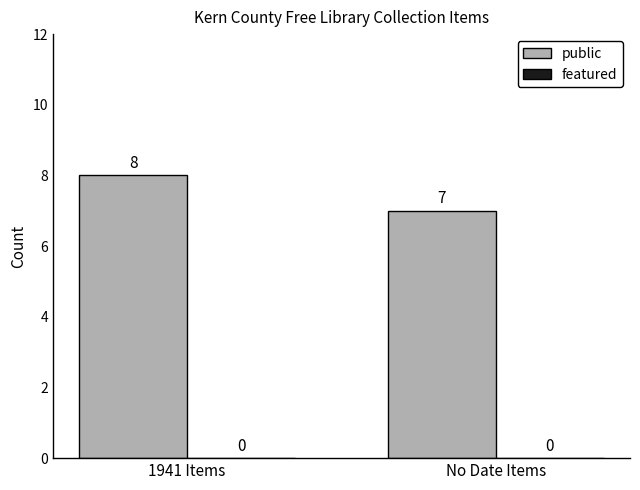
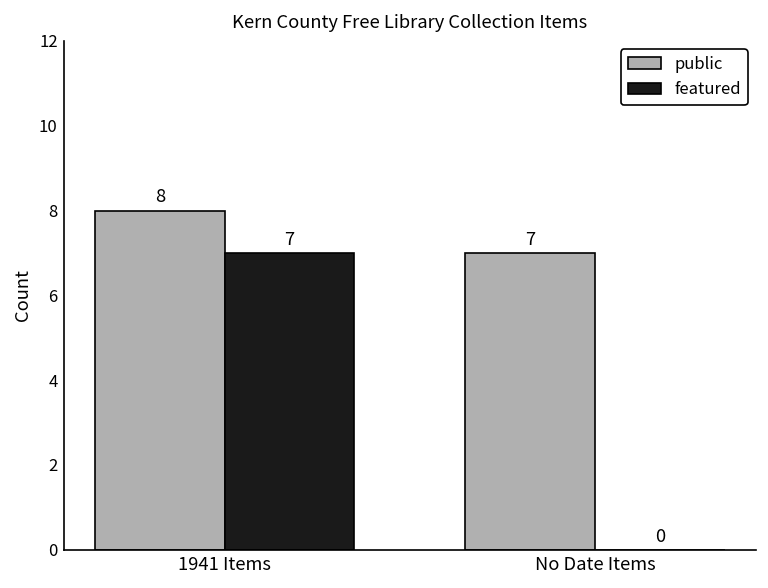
  {
    "public": {
      "1941 Items": 8,
      "No Date Items": 7
    },
    "featured": {
-     "1941 Items": 0,
+     "1941 Items": 7,
      "No Date Items": 0
    }
  }
